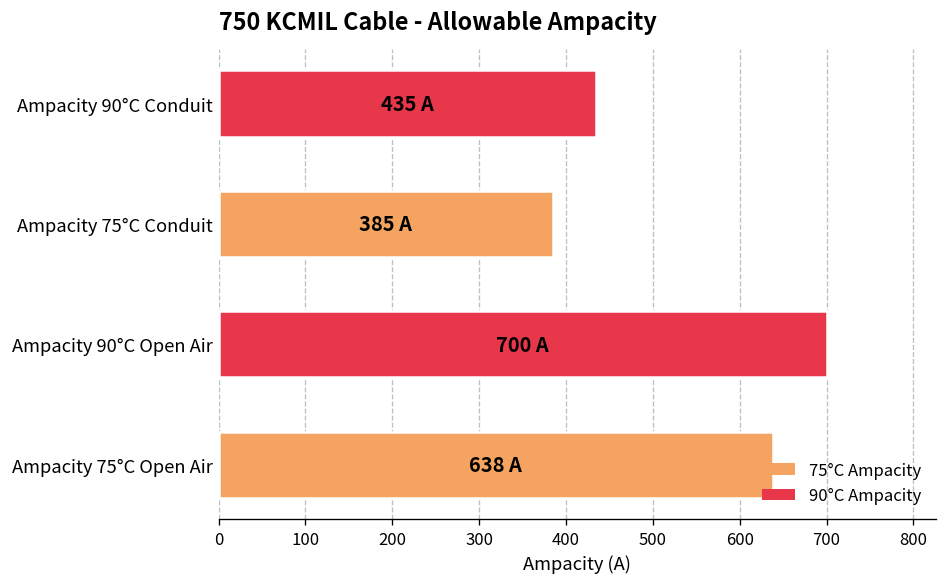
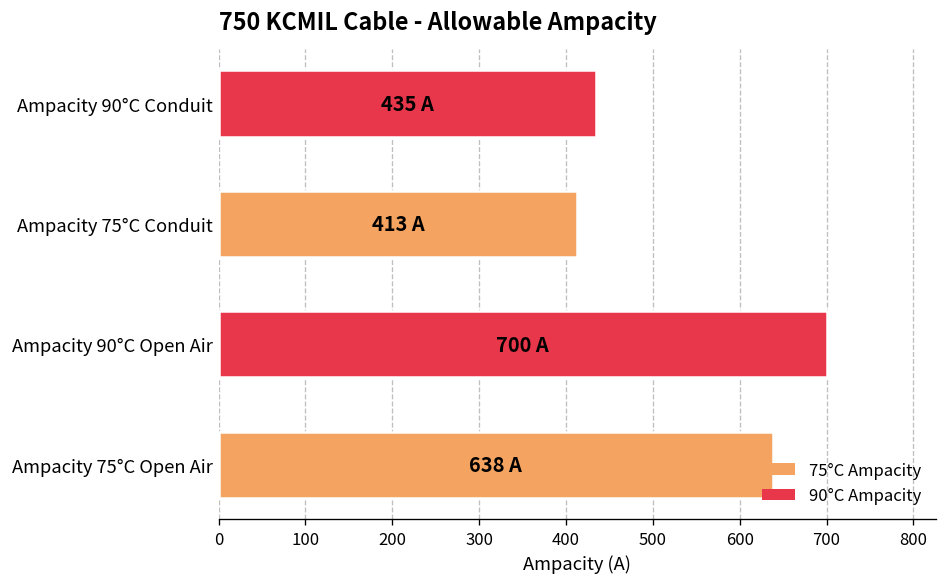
  {
    "Ampacity 90°C Conduit": 435,
-   "Ampacity 75°C Conduit": 385,
+   "Ampacity 75°C Conduit": 413,
    "Ampacity 90°C Open Air": 700,
    "Ampacity 75°C Open Air": 638
  }
